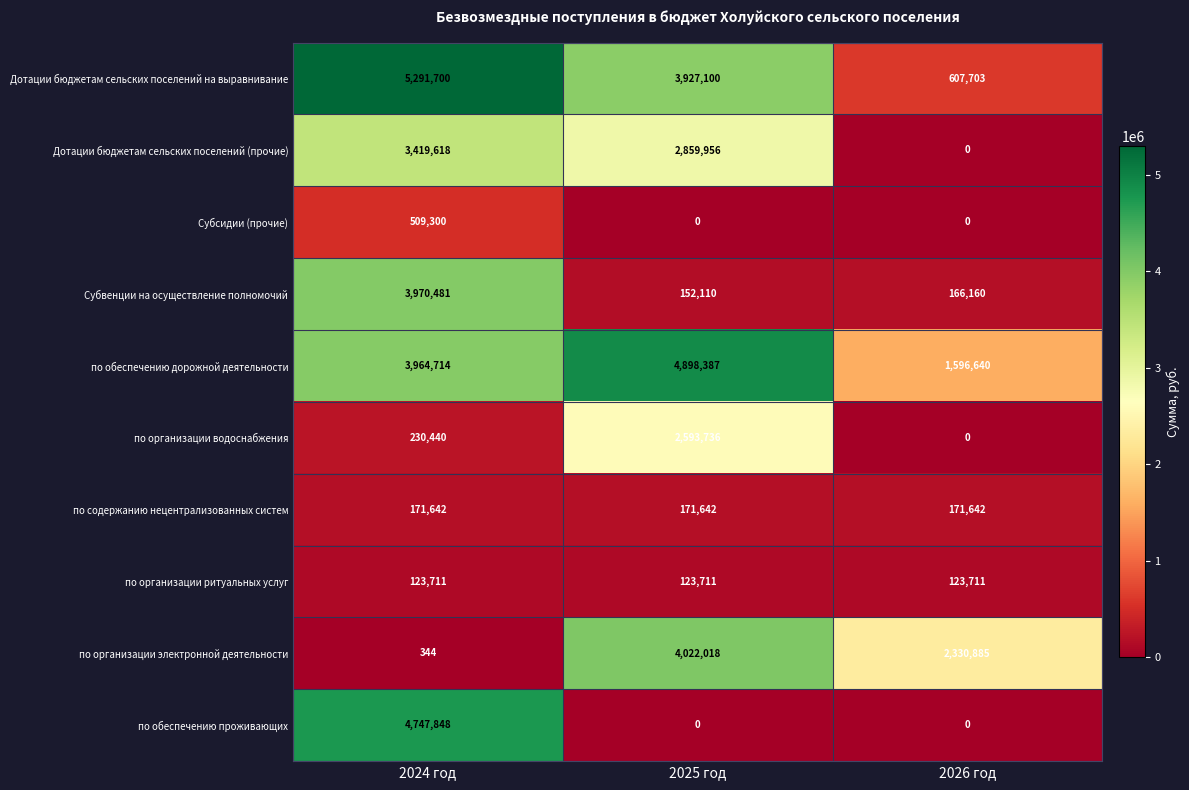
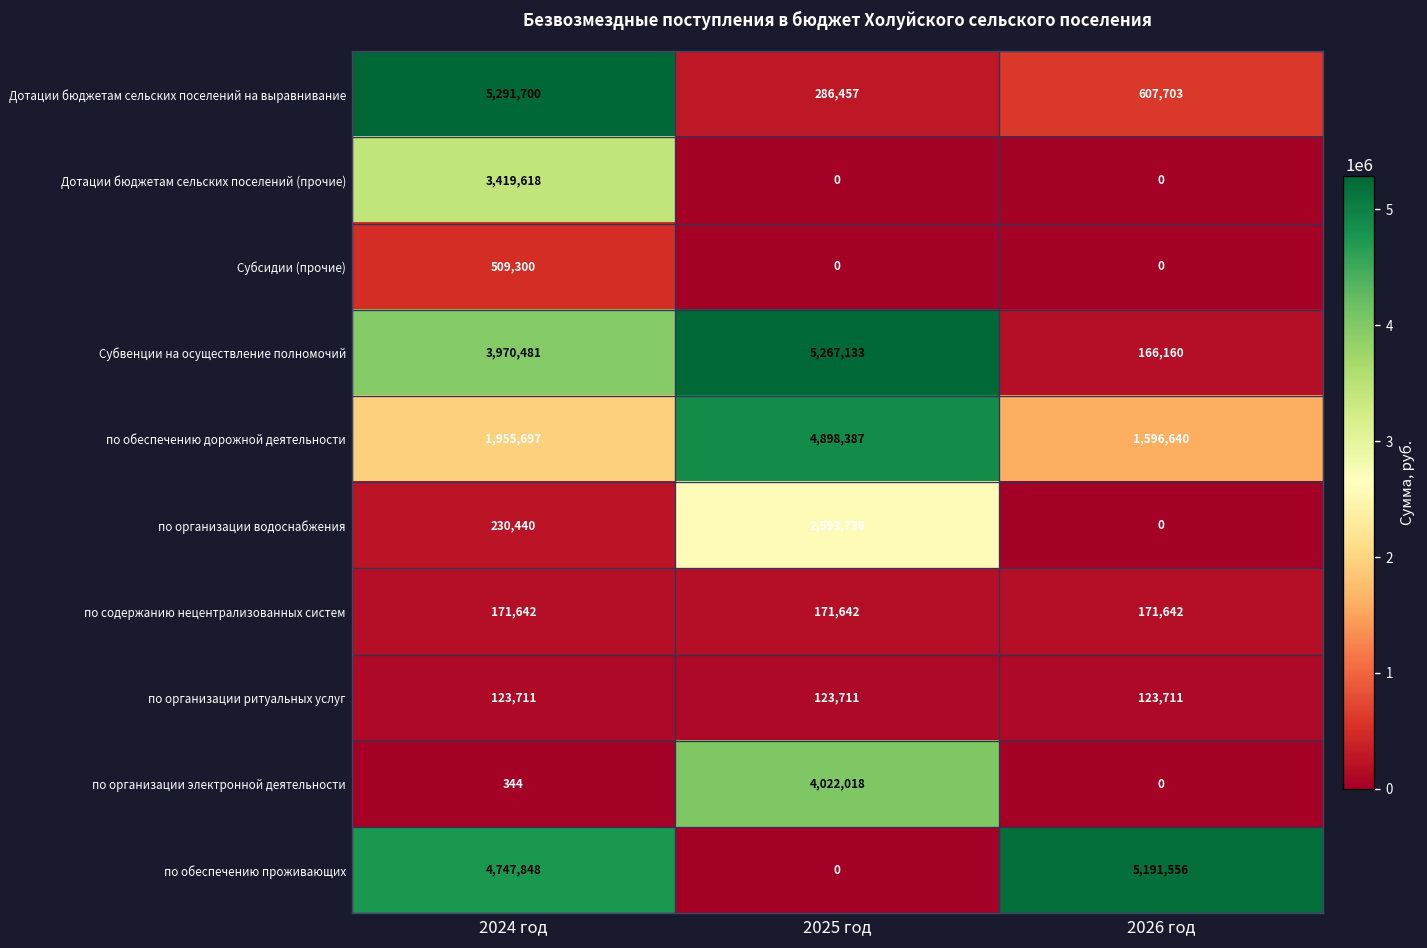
  {
    "Дотации бюджетам сельских поселений на выравнивание": {
      "2024 год": "5,291,700",
-     "2025 год": "3,927,100",
+     "2025 год": "286,457",
      "2026 год": "607,703"
    },
    "Дотации бюджетам сельских поселений (прочие)": {
      "2024 год": "3,419,618",
-     "2025 год": "2,859,956",
+     "2025 год": "0",
      "2026 год": "0"
    },
    "Субсидии (прочие)": {
      "2024 год": "509,300",
      "2025 год": "0",
      "2026 год": "0"
    },
    "Субвенции на осуществление полномочий": {
      "2024 год": "3,970,481",
-     "2025 год": "152,110",
+     "2025 год": "5,267,133",
      "2026 год": "166,160"
    },
    "по обеспечению дорожной деятельности": {
-     "2024 год": "3,964,714",
+     "2024 год": "1,955,697",
      "2025 год": "4,898,387",
      "2026 год": "1,596,640"
    },
    "по организации водоснабжения": {
      "2024 год": "230,440",
      "2025 год": "2,593,736",
      "2026 год": "0"
    },
    "по содержанию нецентрализованных систем": {
      "2024 год": "171,642",
      "2025 год": "171,642",
      "2026 год": "171,642"
    },
    "по организации ритуальных услуг": {
      "2024 год": "123,711",
      "2025 год": "123,711",
      "2026 год": "123,711"
    },
    "по организации электронной деятельности": {
      "2024 год": "344",
      "2025 год": "4,022,018",
-     "2026 год": "2,330,885"
+     "2026 год": "0"
    },
    "по обеспечению проживающих": {
      "2024 год": "4,747,848",
      "2025 год": "0",
-     "2026 год": "0"
+     "2026 год": "5,191,556"
    }
  }
